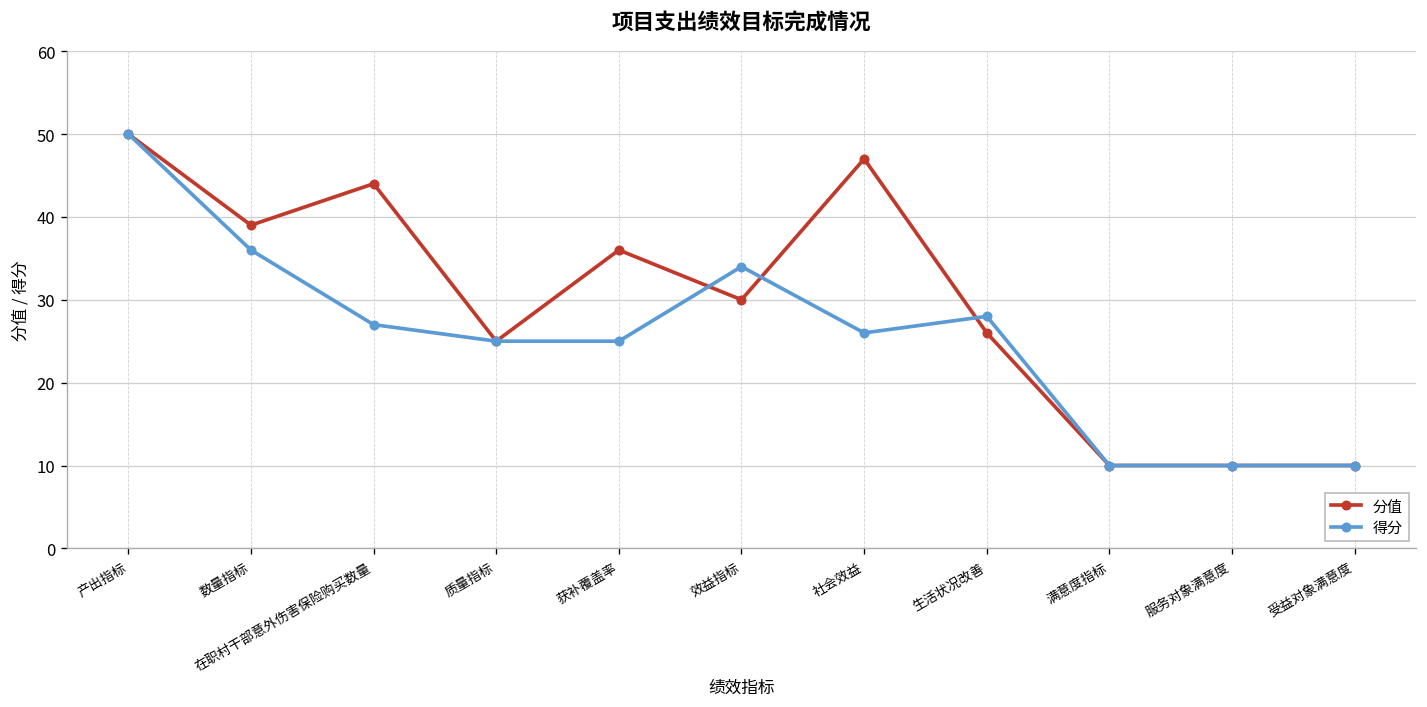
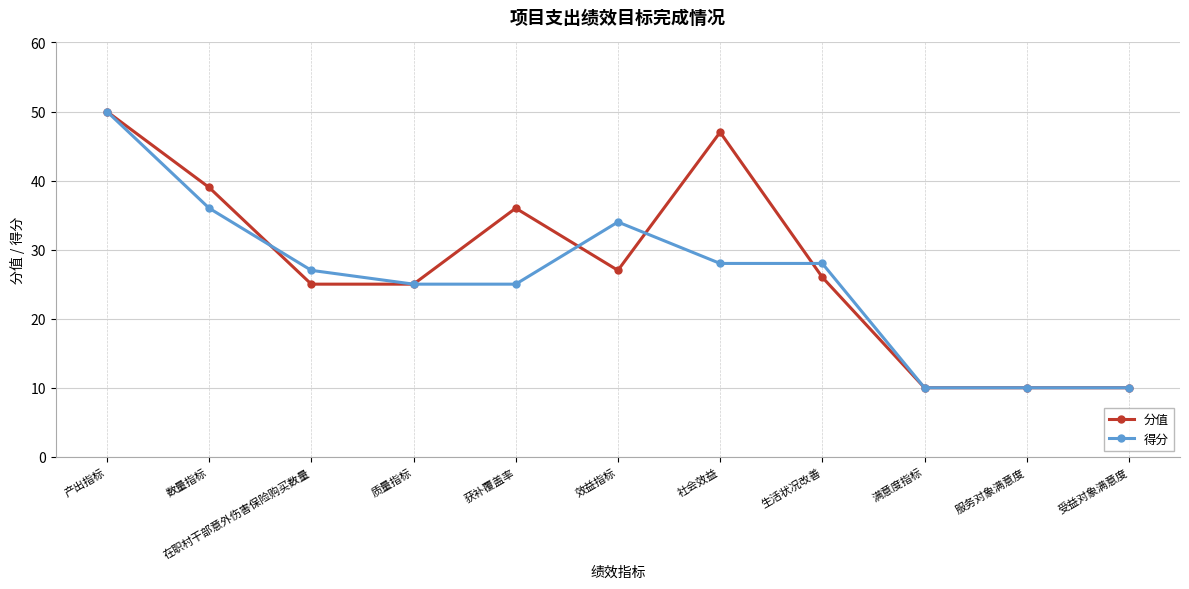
  {
    "分值": {
      "数量指标": 39,
-     "在职村干部意外伤害保险购买数量": 44,
+     "在职村干部意外伤害保险购买数量": 25,
      "获补覆盖率": 36,
-     "效益指标": 30,
+     "效益指标": 27,
      "社会效益": 47,
      "生活状况改善": 26
    },
    "得分": {
      "数量指标": 36,
      "在职村干部意外伤害保险购买数量": 27,
      "获补覆盖率": 25,
      "效益指标": 34,
-     "社会效益": 26,
+     "社会效益": 28,
      "生活状况改善": 28
    }
  }
